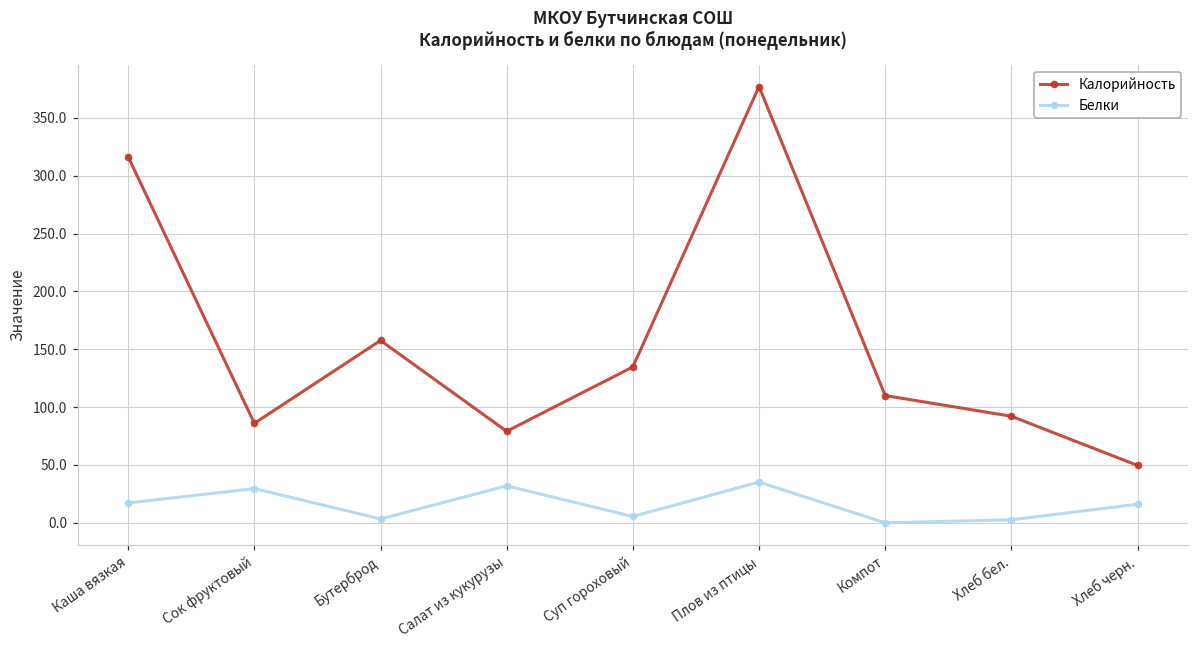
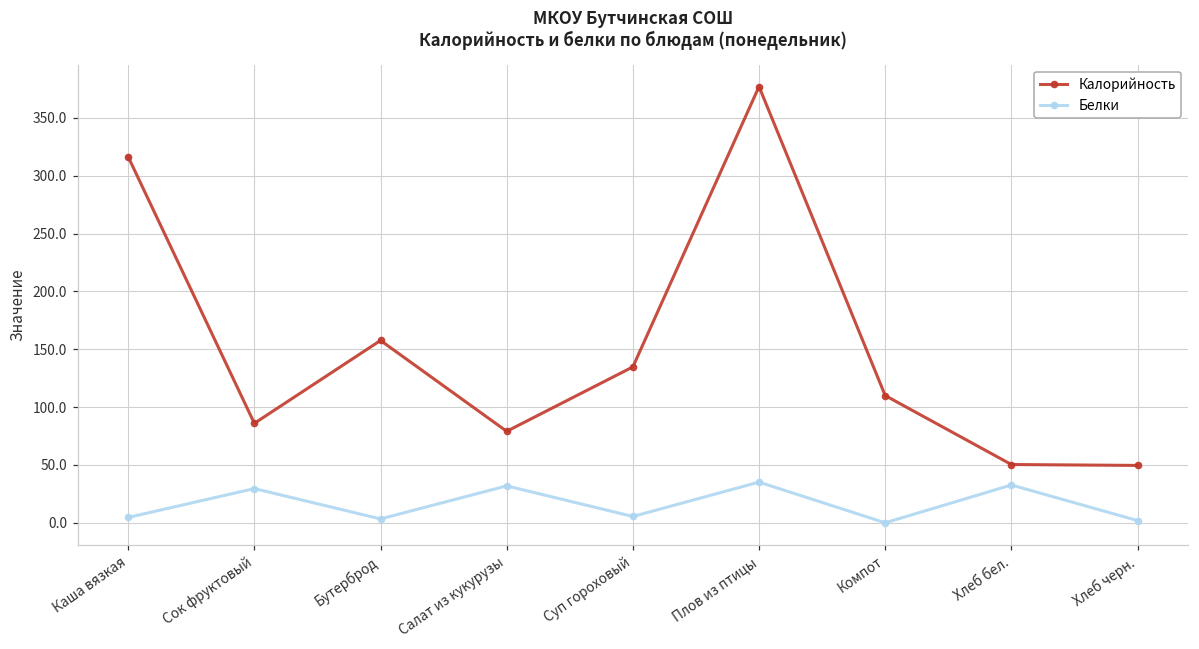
  {
    "Калорийность": {
      "Каша вязкая": 316,
      "Сок фруктовый": 86,
      "Бутерброд": 158,
      "Салат из кукурузы": 79,
      "Суп гороховый": 135,
      "Плов из птицы": 377,
      "Компот": 110,
-     "Хлеб бел.": 92,
+     "Хлеб бел.": 50,
      "Хлеб черн.": 50
    },
    "Белки": {
-     "Каша вязкая": 17,
+     "Каша вязкая": 5,
      "Сок фруктовый": 30,
      "Бутерброд": 3,
      "Салат из кукурузы": 32,
      "Суп гороховый": 5,
      "Плов из птицы": 35,
      "Компот": 0,
-     "Хлеб бел.": 3,
-     "Хлеб черн.": 16
+     "Хлеб бел.": 33,
+     "Хлеб черн.": 2
    }
  }
